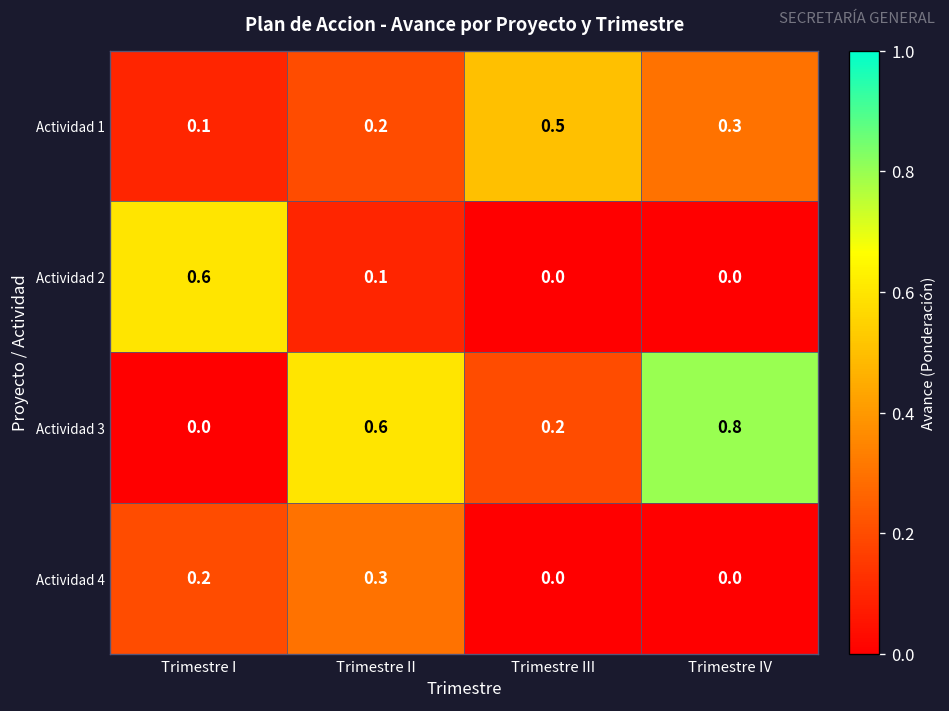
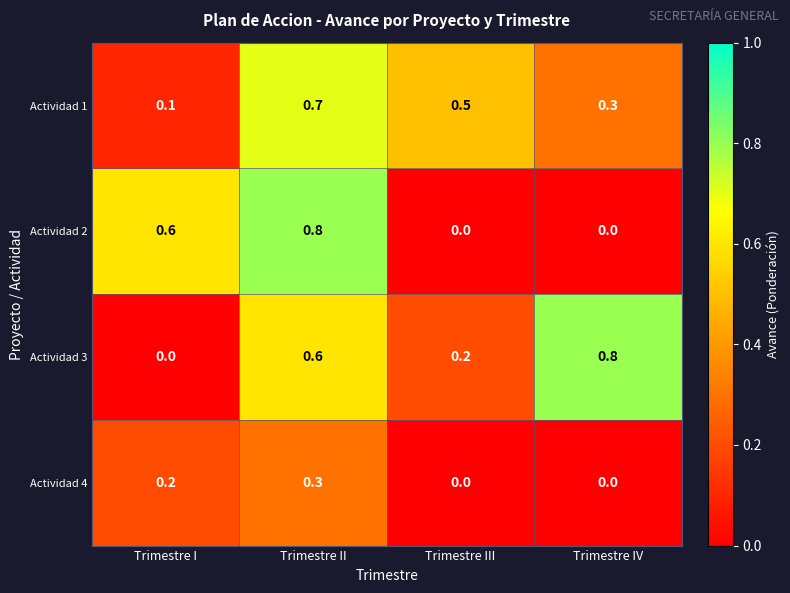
  {
    "Actividad 1": {
      "Trimestre I": 0.1,
-     "Trimestre II": 0.2,
+     "Trimestre II": 0.7,
      "Trimestre III": 0.5,
      "Trimestre IV": 0.3
    },
    "Actividad 2": {
      "Trimestre I": 0.6,
-     "Trimestre II": 0.1,
+     "Trimestre II": 0.8,
      "Trimestre III": 0.0,
      "Trimestre IV": 0.0
    },
    "Actividad 3": {
      "Trimestre I": 0.0,
      "Trimestre II": 0.6,
      "Trimestre III": 0.2,
      "Trimestre IV": 0.8
    },
    "Actividad 4": {
      "Trimestre I": 0.2,
      "Trimestre II": 0.3,
      "Trimestre III": 0.0,
      "Trimestre IV": 0.0
    }
  }
